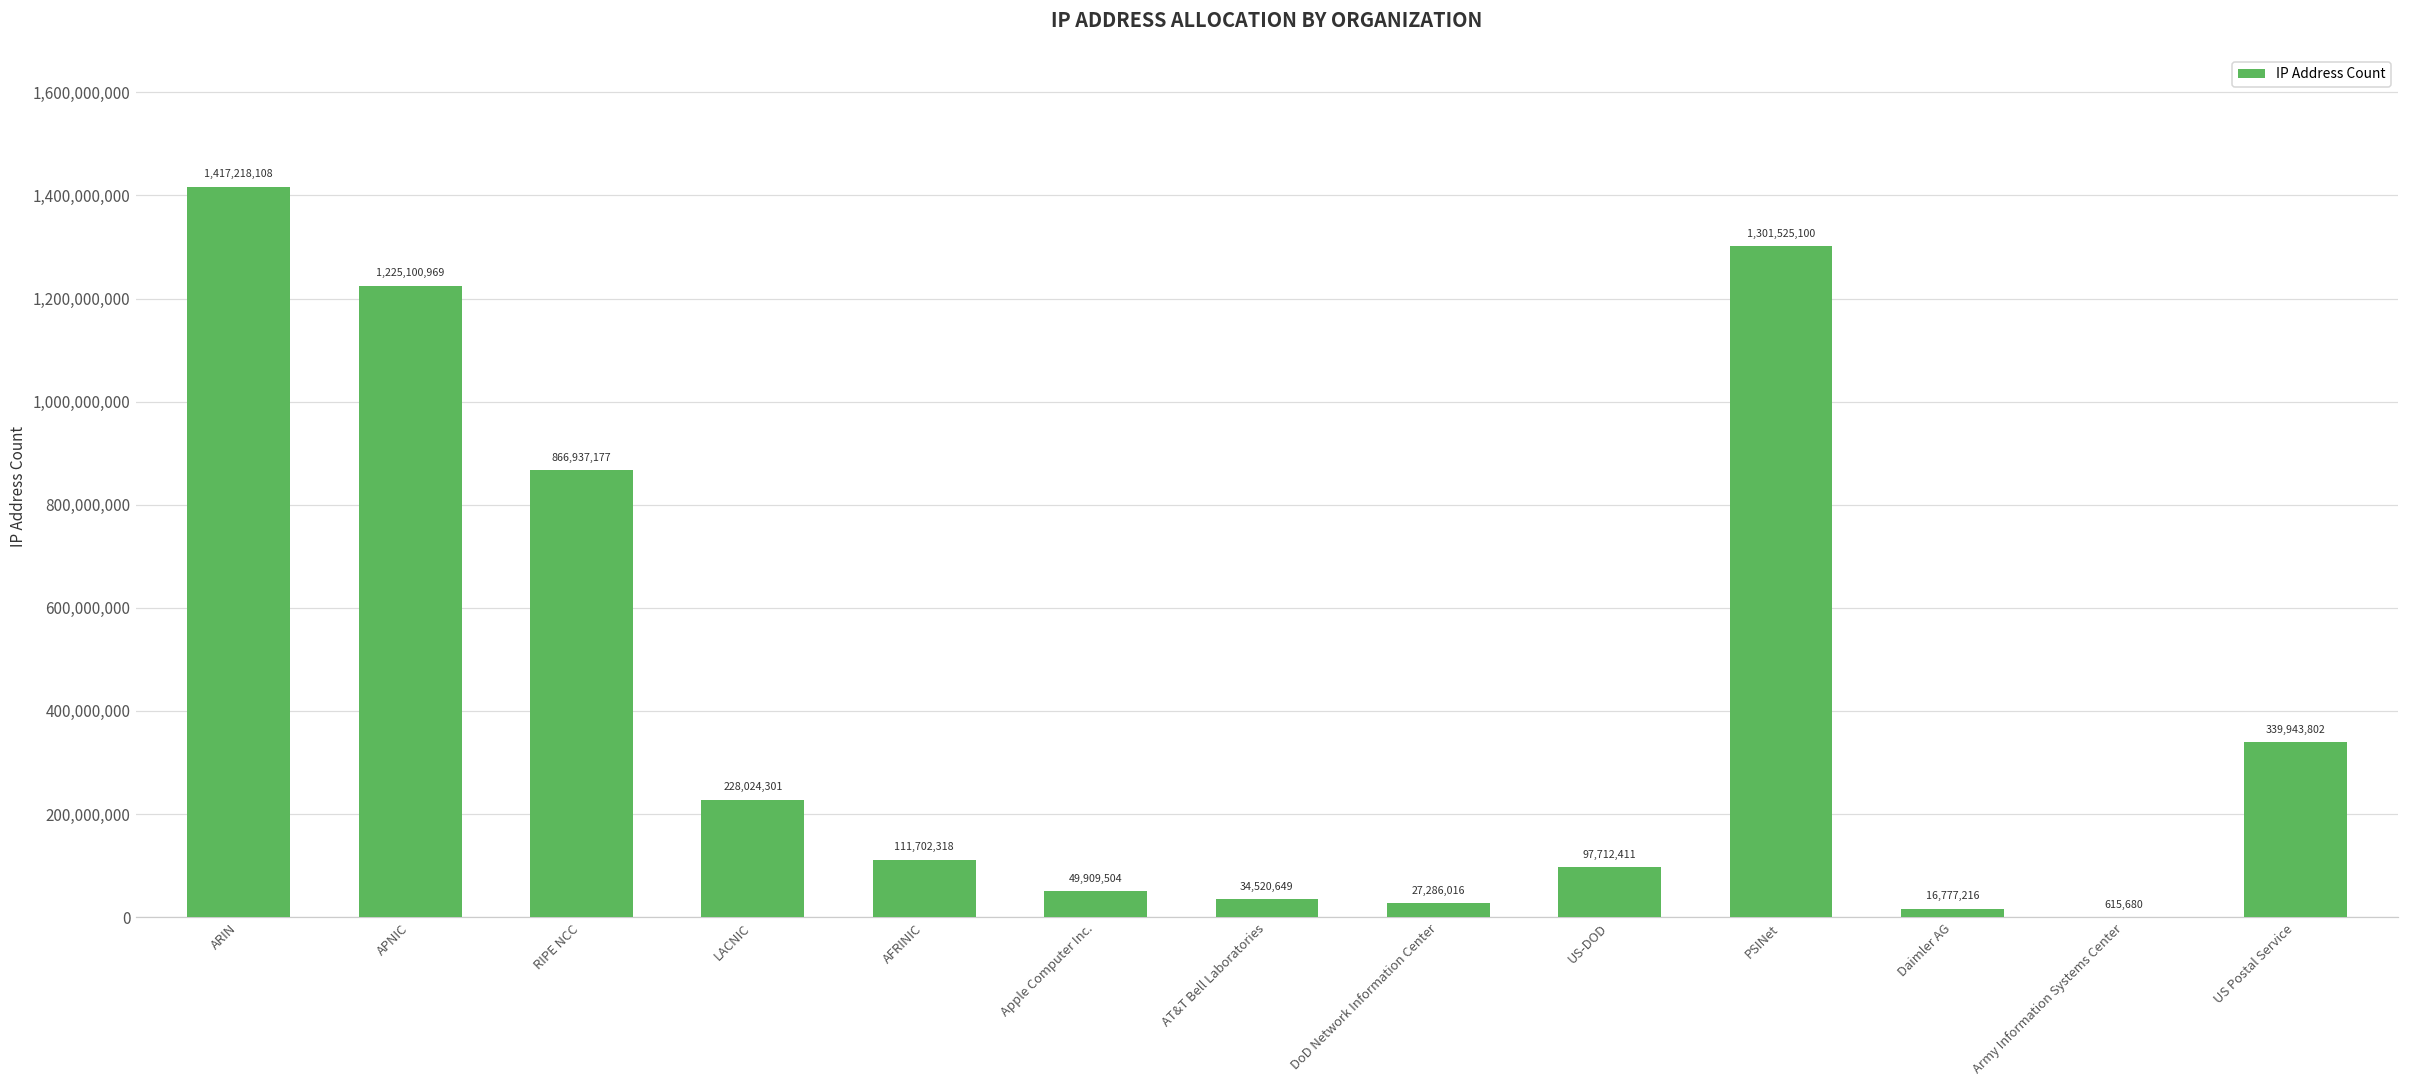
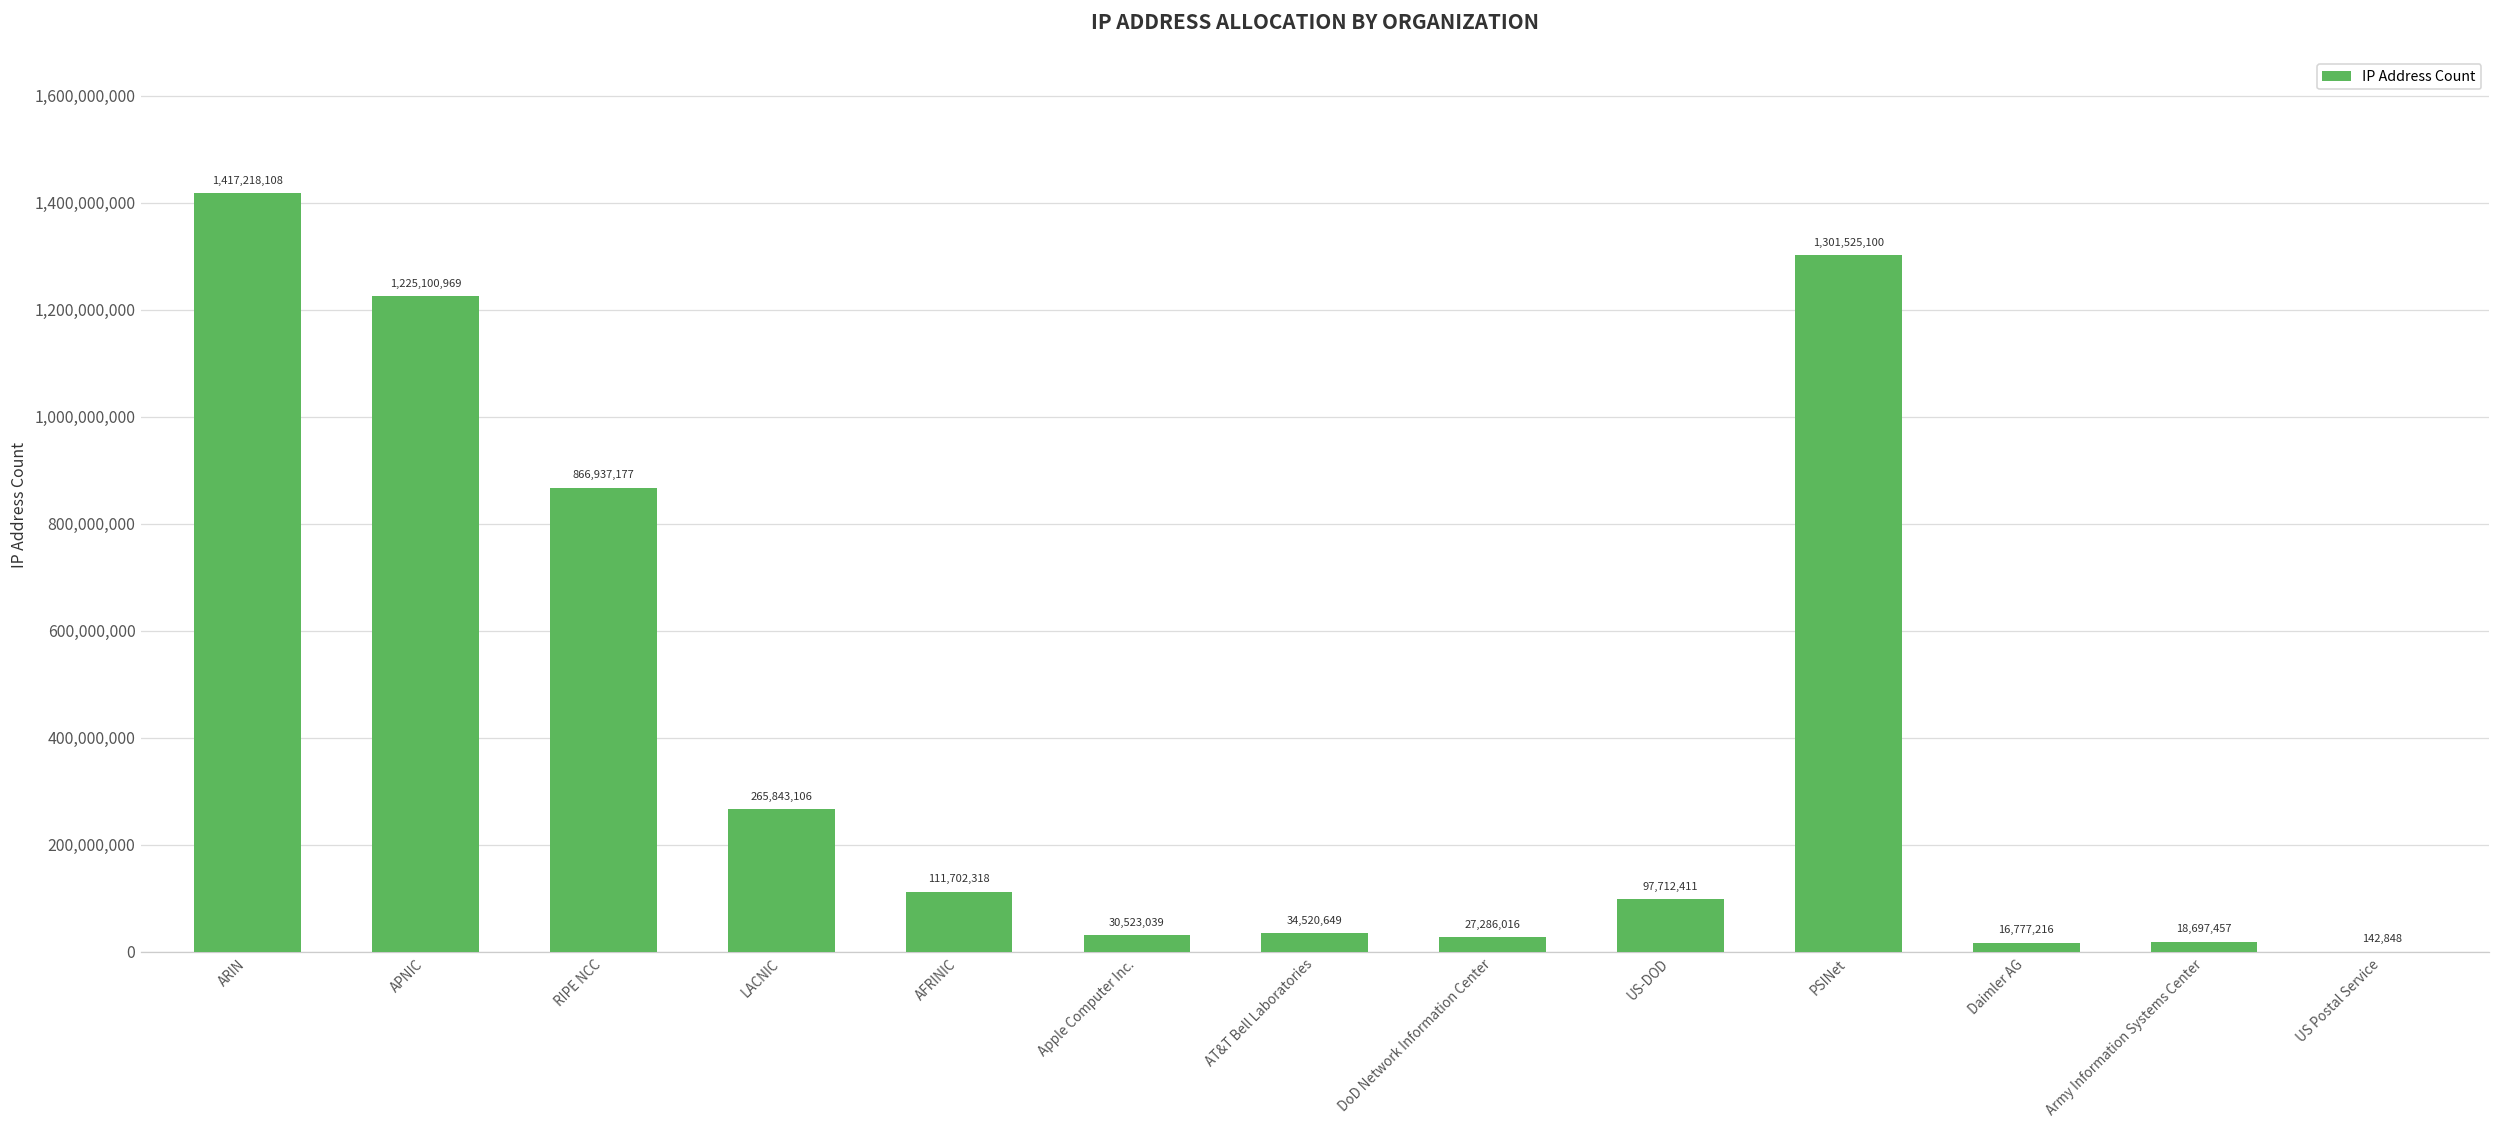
  {
    "ARIN": "1,417,218,108",
    "APNIC": "1,225,100,969",
    "RIPE NCC": "866,937,177",
-   "LACNIC": "228,024,301",
+   "LACNIC": "265,843,106",
    "AFRINIC": "111,702,318",
-   "Apple Computer Inc.": "49,909,504",
+   "Apple Computer Inc.": "30,523,039",
    "AT&T Bell Laboratories": "34,520,649",
    "DoD Network Information Center": "27,286,016",
    "US-DOD": "97,712,411",
    "PSINet": "1,301,525,100",
    "Daimler AG": "16,777,216",
-   "Army Information Systems Center": "615,680",
-   "US Postal Service": "339,943,802"
+   "Army Information Systems Center": "18,697,457",
+   "US Postal Service": "142,848"
  }
